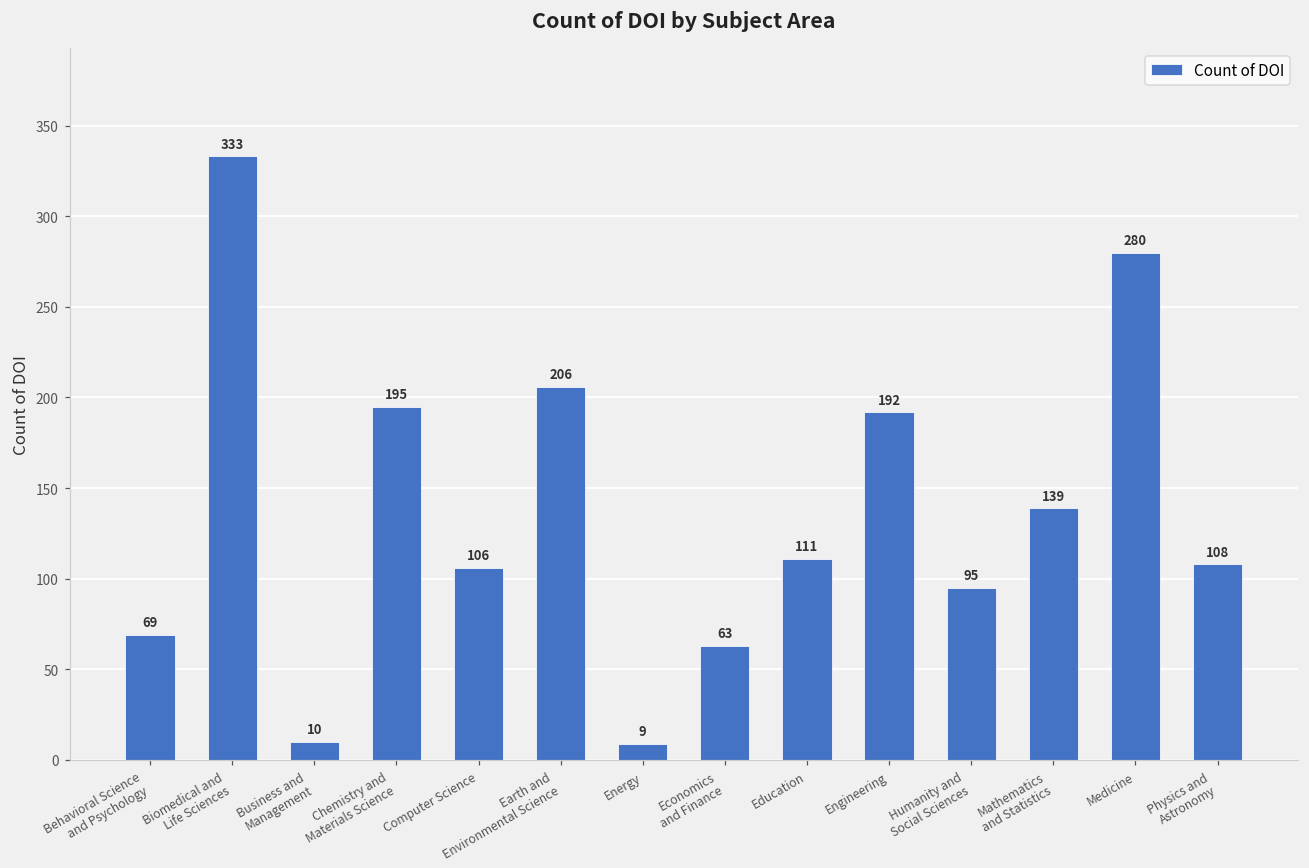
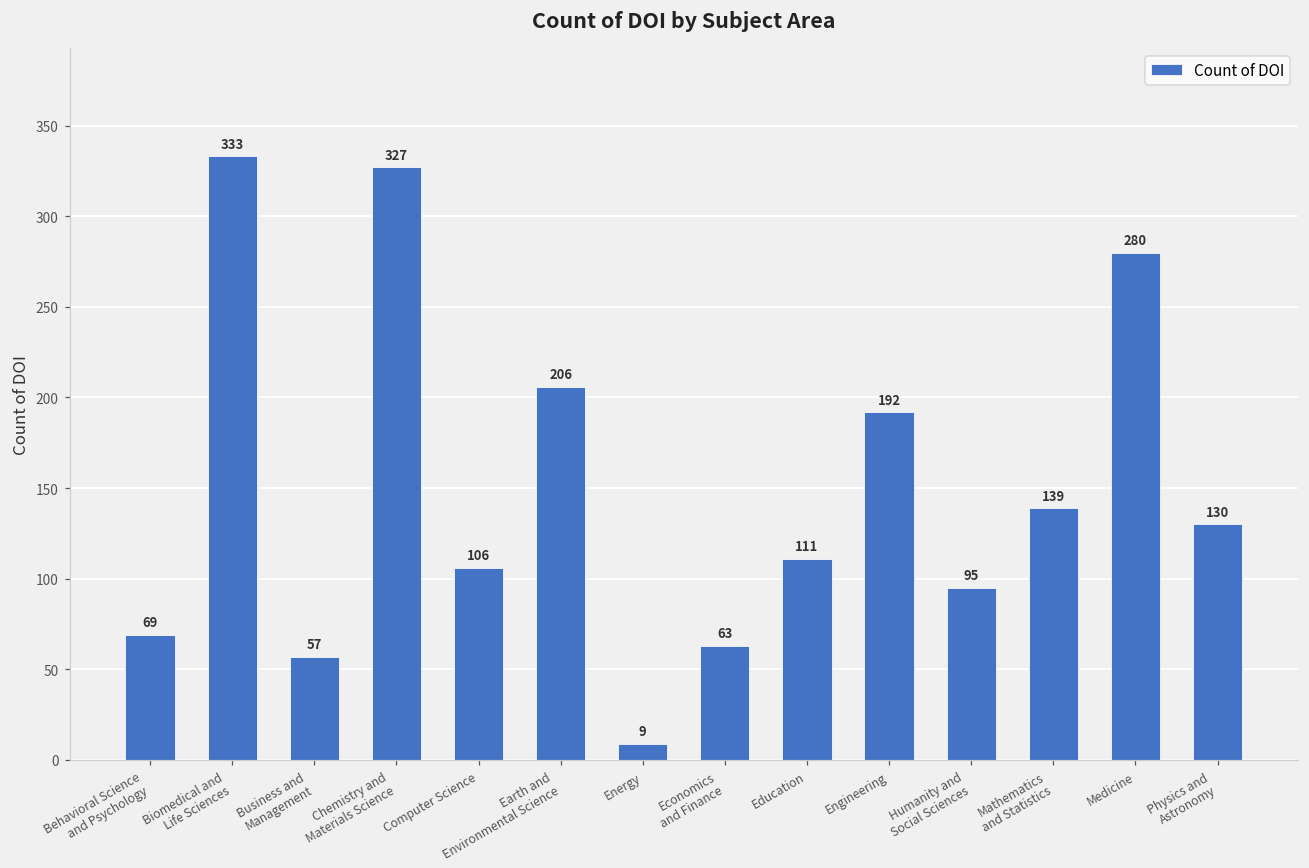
  {
    "Behavioral Science and Psychology": 69,
    "Biomedical and Life Sciences": 333,
-   "Business and Management": 10,
-   "Chemistry and Materials Science": 195,
+   "Business and Management": 57,
+   "Chemistry and Materials Science": 327,
    "Computer Science": 106,
    "Earth and Environmental Science": 206,
    "Energy": 9,
    "Economics and Finance": 63,
    "Education": 111,
    "Engineering": 192,
    "Humanity and Social Sciences": 95,
    "Mathematics and Statistics": 139,
    "Medicine": 280,
-   "Physics and Astronomy": 108
+   "Physics and Astronomy": 130
  }
